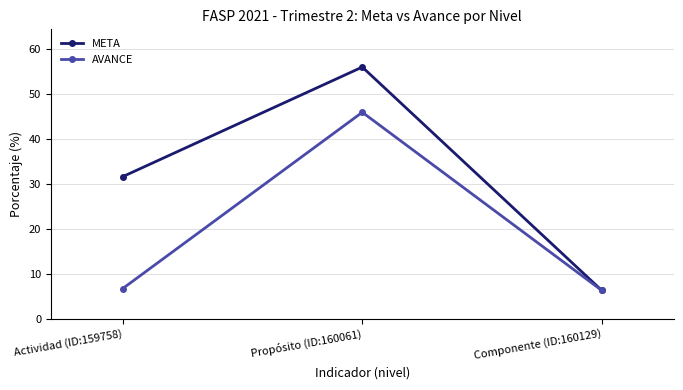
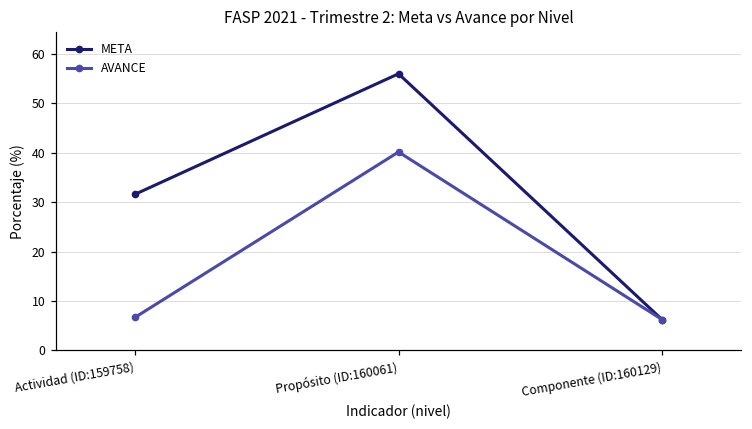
  {
    "META": {
      "Actividad (ID:159758)": 32,
      "Propósito (ID:160061)": 56
    },
    "AVANCE": {
      "Actividad (ID:159758)": 7,
-     "Propósito (ID:160061)": 46
+     "Propósito (ID:160061)": 40
    }
  }
